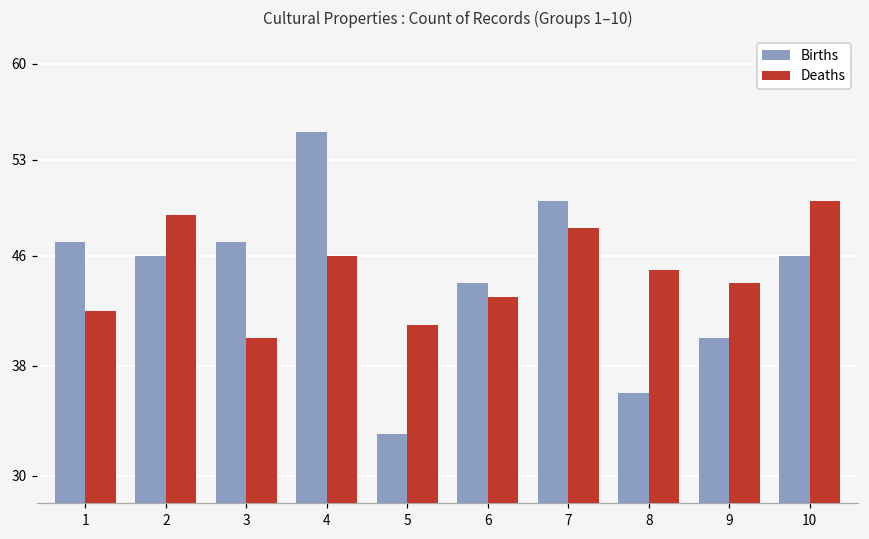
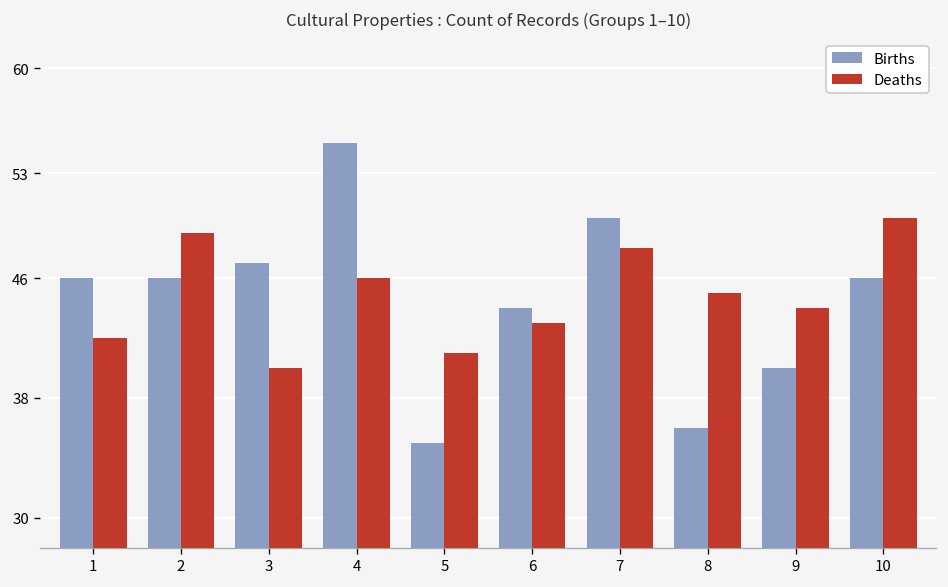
  {
    "Births": {
-     "1": 47,
+     "1": 46,
      "2": 46,
      "3": 47,
      "4": 55,
-     "5": 33,
+     "5": 35,
      "6": 44,
      "7": 50,
      "8": 36,
      "9": 40,
      "10": 46
    },
    "Deaths": {
      "1": 42,
      "2": 49,
      "3": 40,
      "4": 46,
      "5": 41,
      "6": 43,
      "7": 48,
      "8": 45,
      "9": 44,
      "10": 50
    }
  }
